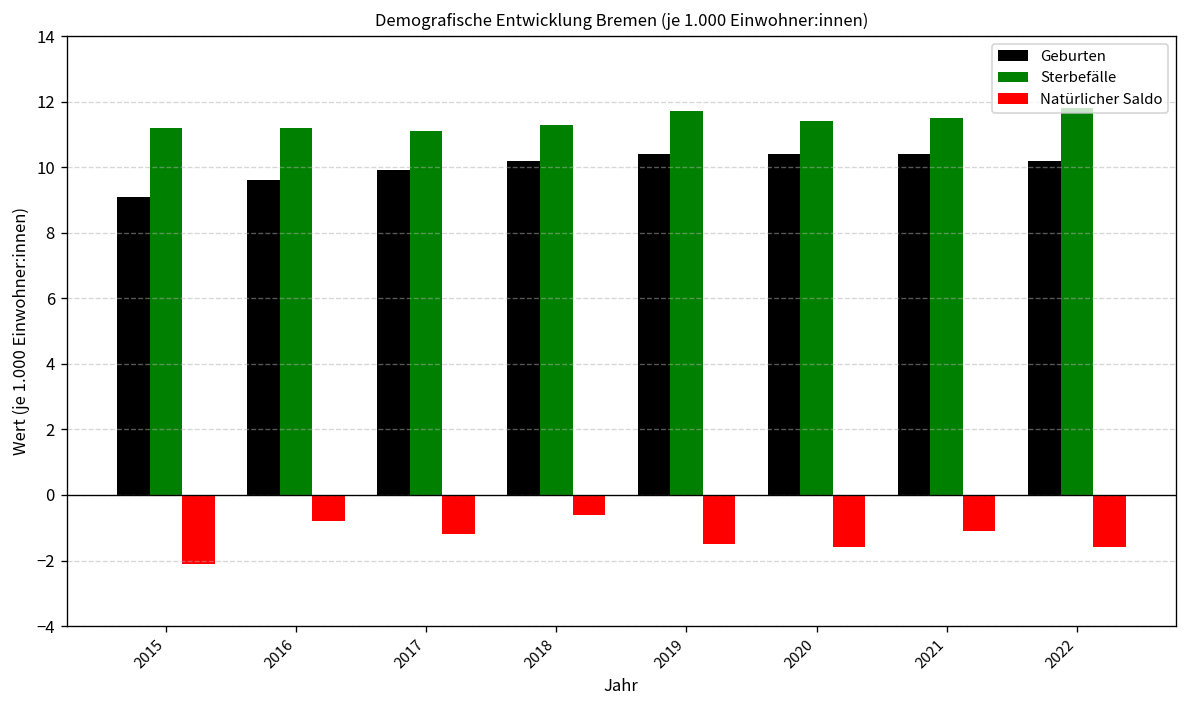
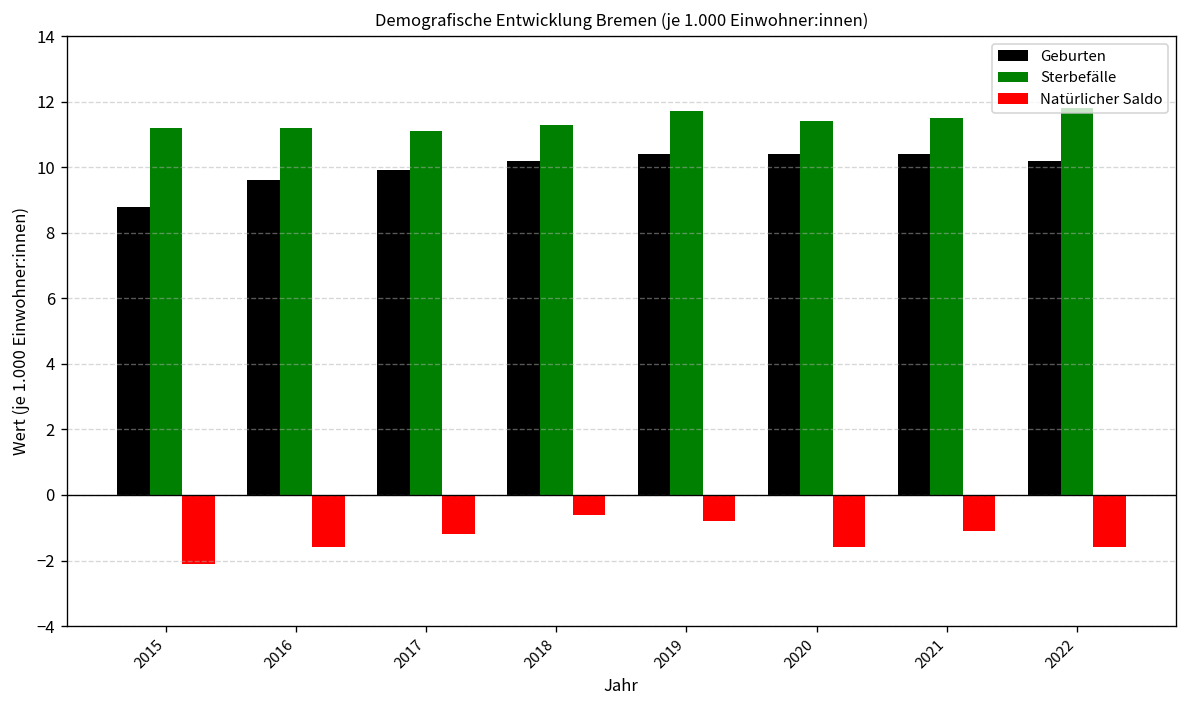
  {
    "Geburten": {
-     "2015": 9.1,
+     "2015": 8.8,
      "2016": 9.6,
      "2017": 9.9,
      "2018": 10.2,
      "2019": 10.4,
      "2020": 10.4,
      "2021": 10.4,
      "2022": 10.2
    },
    "Sterbefälle": {
      "2015": 11.2,
      "2016": 11.2,
      "2017": 11.1,
      "2018": 11.3,
      "2019": 11.7,
      "2020": 11.4,
      "2021": 11.5
    },
    "Natürlicher Saldo": {
      "2015": -2.1,
-     "2016": -0.8,
+     "2016": -1.6,
      "2017": -1.2,
      "2018": -0.6,
-     "2019": -1.5,
+     "2019": -0.8,
      "2020": -1.6,
      "2021": -1.1,
      "2022": -1.6
    }
  }
